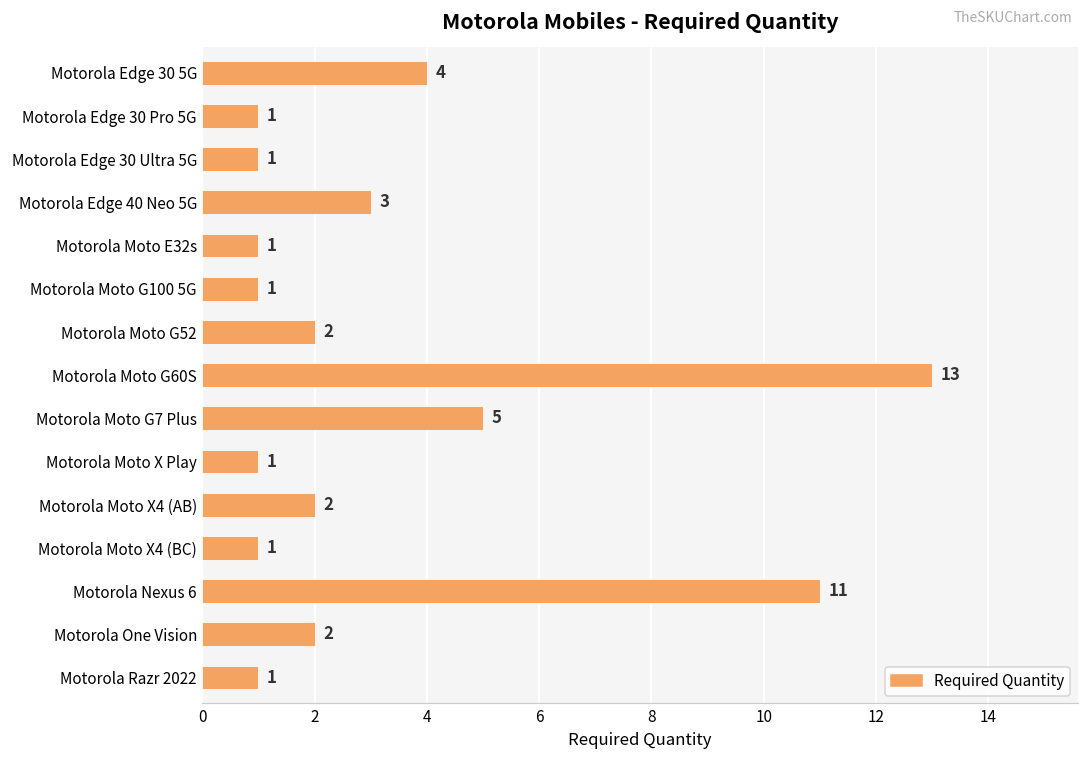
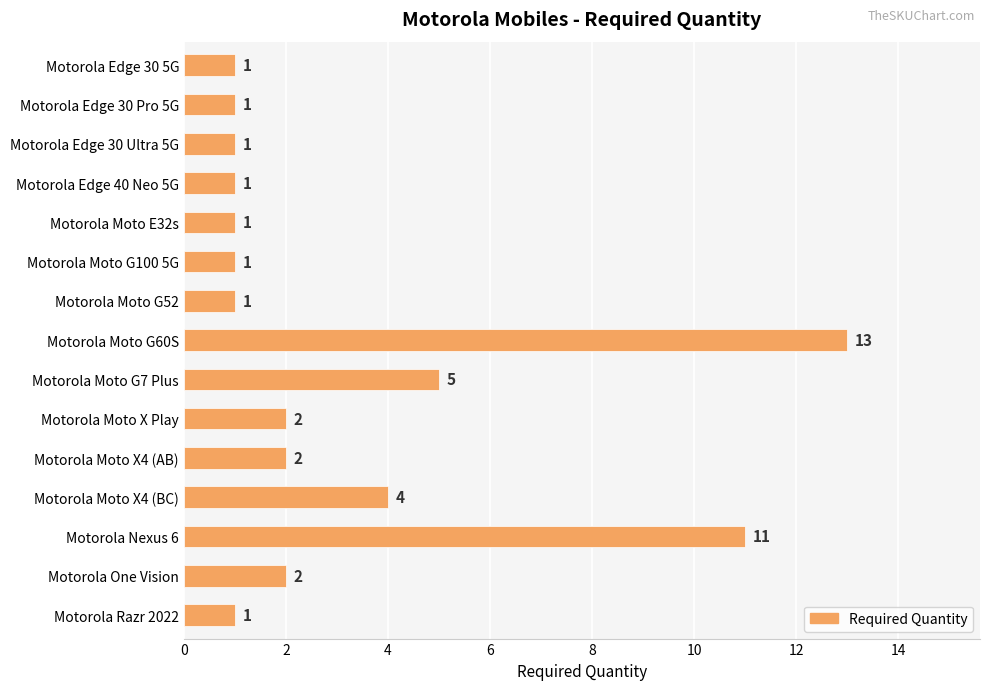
  {
-   "Motorola Edge 30 5G": 4,
+   "Motorola Edge 30 5G": 1,
    "Motorola Edge 30 Pro 5G": 1,
    "Motorola Edge 30 Ultra 5G": 1,
-   "Motorola Edge 40 Neo 5G": 3,
+   "Motorola Edge 40 Neo 5G": 1,
    "Motorola Moto E32s": 1,
    "Motorola Moto G100 5G": 1,
-   "Motorola Moto G52": 2,
+   "Motorola Moto G52": 1,
    "Motorola Moto G60S": 13,
    "Motorola Moto G7 Plus": 5,
-   "Motorola Moto X Play": 1,
+   "Motorola Moto X Play": 2,
    "Motorola Moto X4 (AB)": 2,
-   "Motorola Moto X4 (BC)": 1,
+   "Motorola Moto X4 (BC)": 4,
    "Motorola Nexus 6": 11,
    "Motorola One Vision": 2,
    "Motorola Razr 2022": 1
  }
